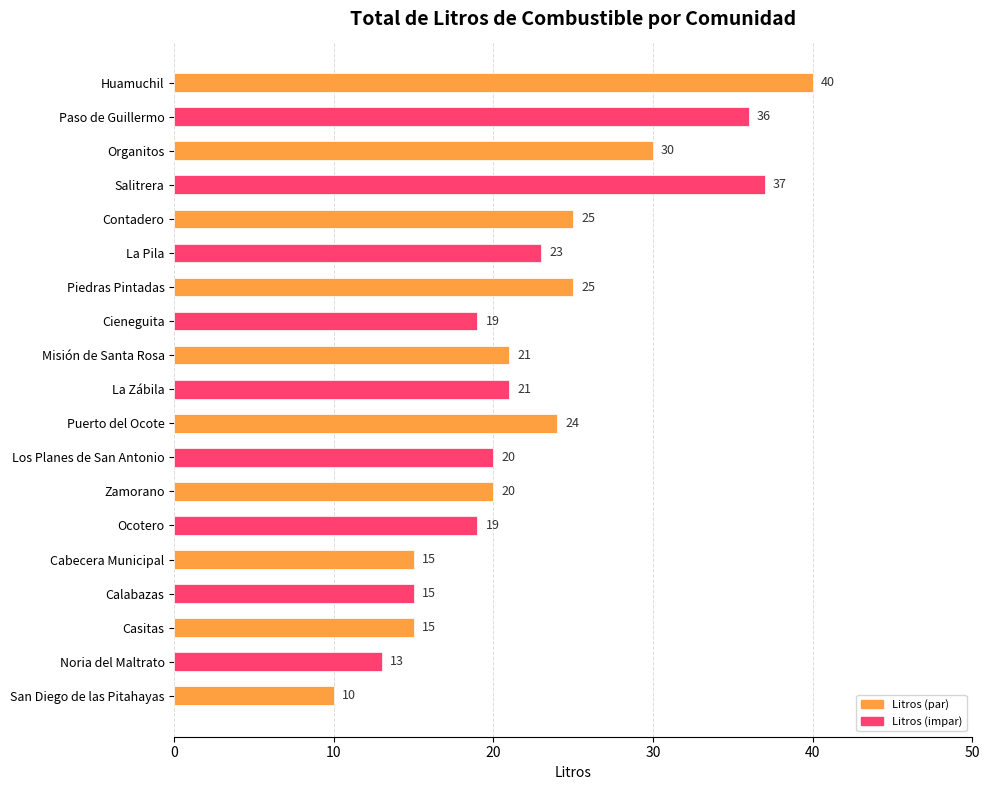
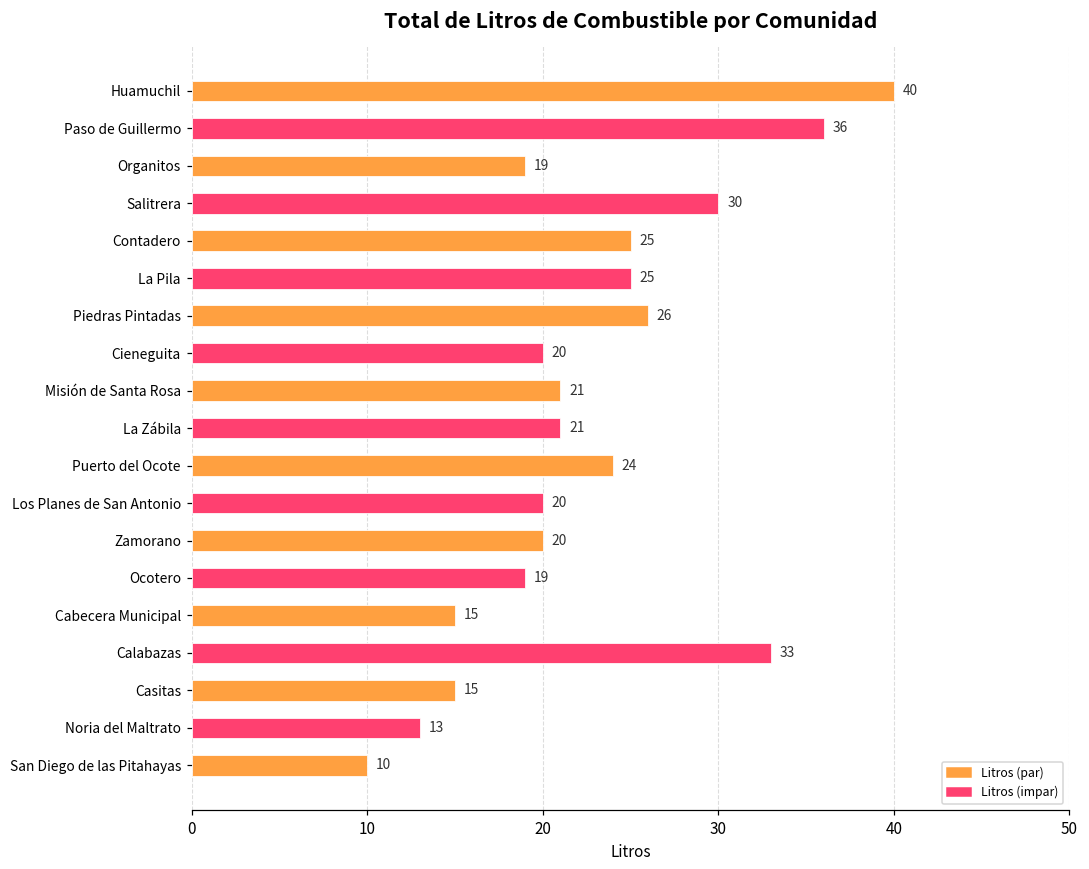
  {
    "Huamuchil": 40,
    "Paso de Guillermo": 36,
-   "Organitos": 30,
-   "Salitrera": 37,
+   "Organitos": 19,
+   "Salitrera": 30,
    "Contadero": 25,
-   "La Pila": 23,
-   "Piedras Pintadas": 25,
-   "Cieneguita": 19,
+   "La Pila": 25,
+   "Piedras Pintadas": 26,
+   "Cieneguita": 20,
    "Misión de Santa Rosa": 21,
    "La Zábila": 21,
    "Puerto del Ocote": 24,
    "Los Planes de San Antonio": 20,
    "Zamorano": 20,
    "Ocotero": 19,
    "Cabecera Municipal": 15,
-   "Calabazas": 15,
+   "Calabazas": 33,
    "Casitas": 15,
    "Noria del Maltrato": 13,
    "San Diego de las Pitahayas": 10
  }
